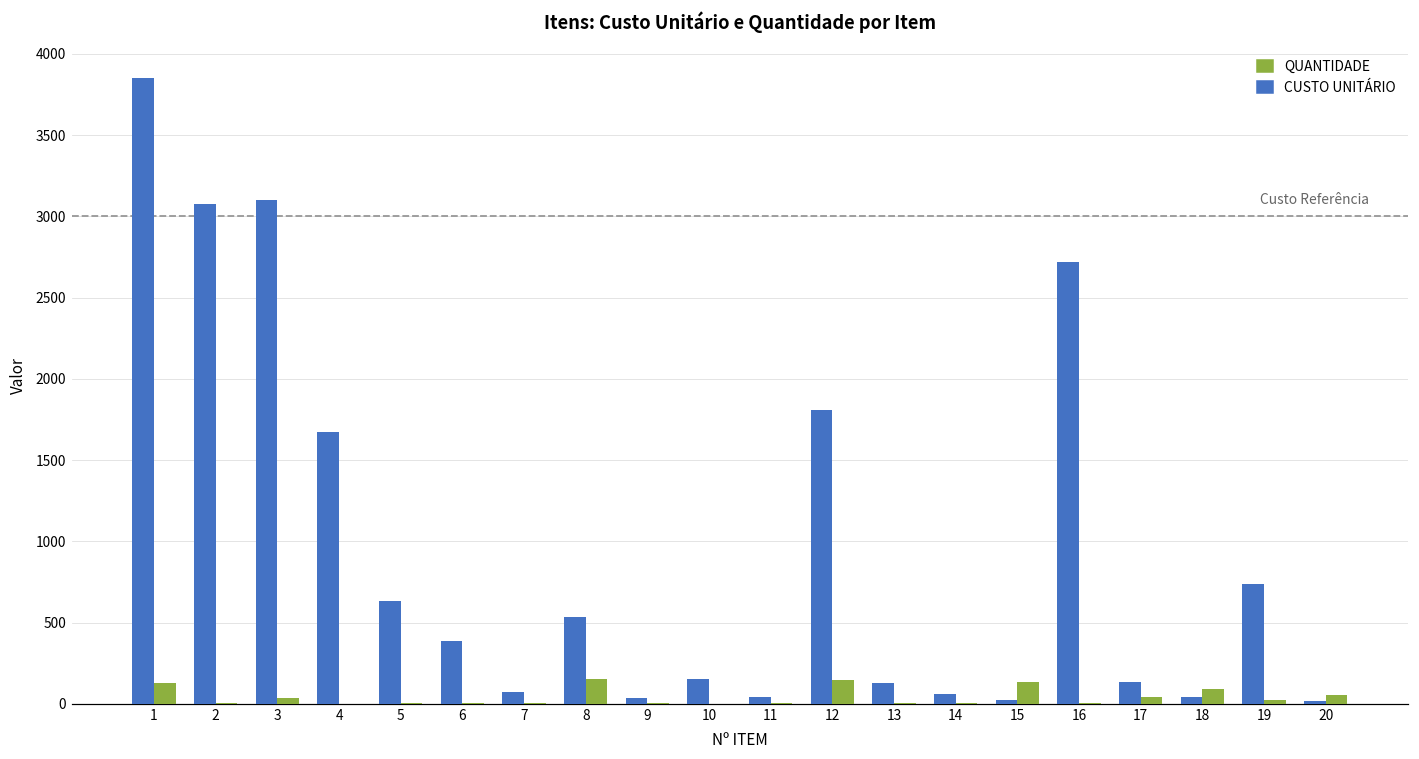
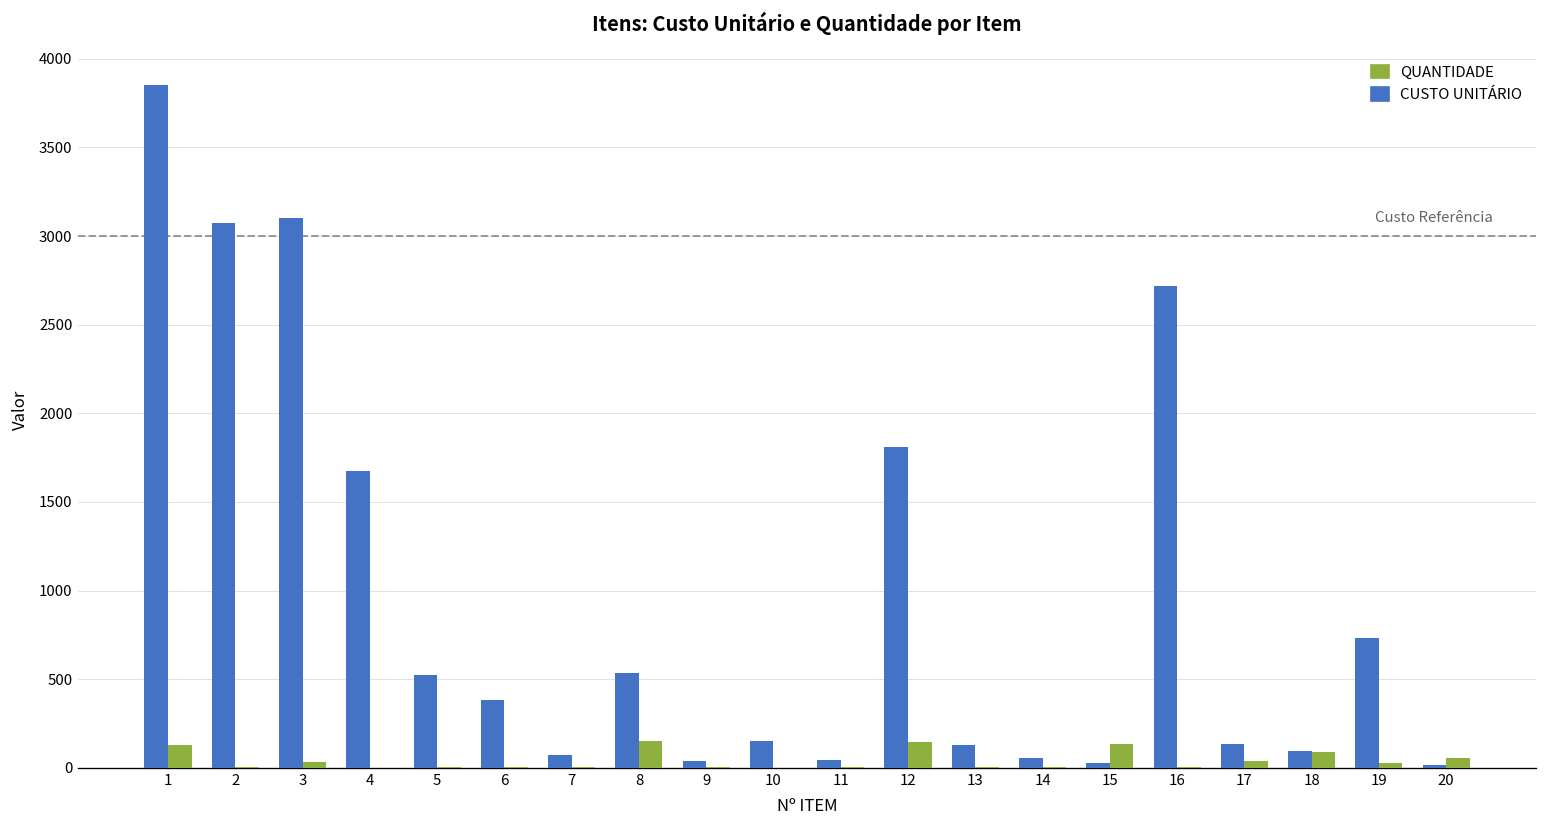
  {
    "CUSTO UNITÁRIO": {
      "1": 3850,
      "2": 3070,
      "3": 3100,
      "4": 1670,
-     "5": 640,
+     "5": 530,
      "6": 380,
      "7": 70,
      "8": 530,
      "9": 40,
      "10": 150,
      "11": 40,
      "12": 1810,
      "13": 130,
      "14": 60,
      "15": 20,
      "16": 2720,
      "17": 130,
-     "18": 40,
+     "18": 100,
      "19": 730
    },
    "QUANTIDADE": {
      "1": 130,
      "3": 40,
      "8": 150,
      "12": 150,
      "15": 130,
      "17": 40,
      "18": 90,
      "19": 30,
      "20": 50
    }
  }
